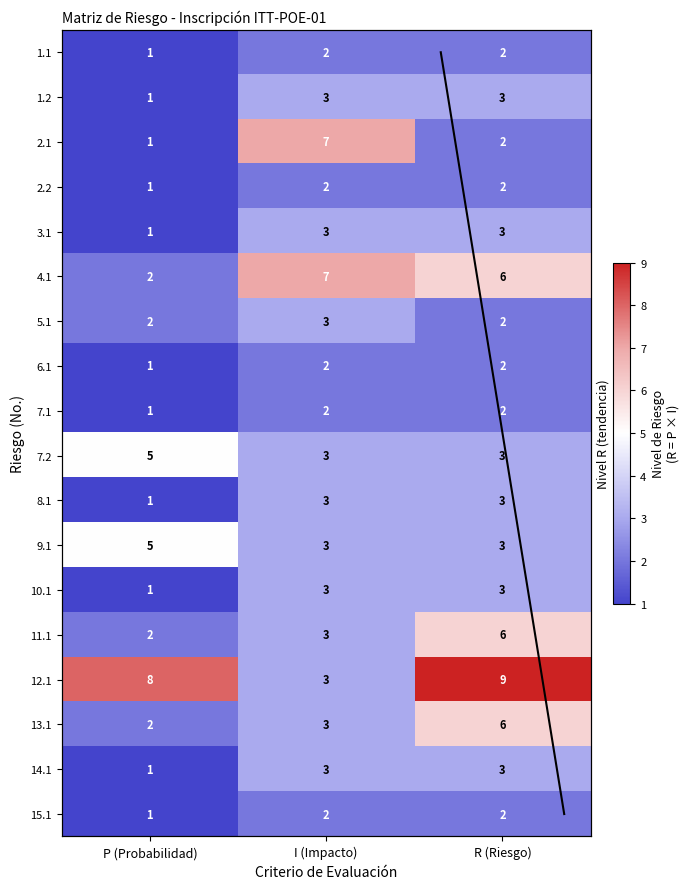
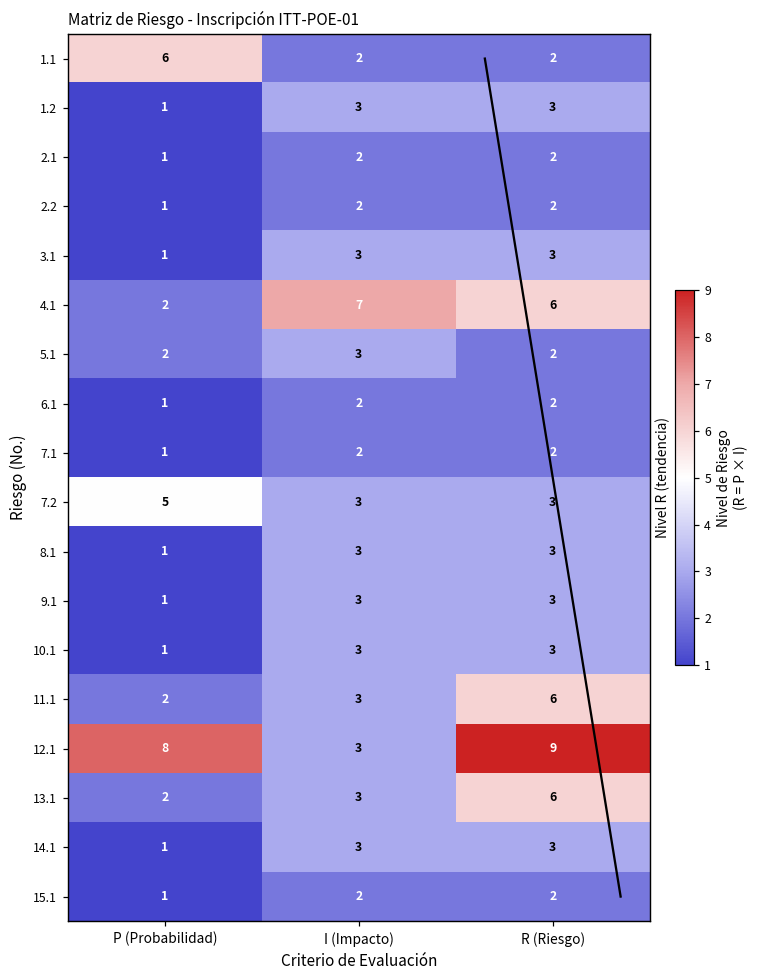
  {
    "1.1": {
-     "P (Probabilidad)": 1,
+     "P (Probabilidad)": 6,
      "I (Impacto)": 2,
      "R (Riesgo)": 2
    },
    "1.2": {
      "P (Probabilidad)": 1,
      "I (Impacto)": 3,
      "R (Riesgo)": 3
    },
    "2.1": {
      "P (Probabilidad)": 1,
-     "I (Impacto)": 7,
+     "I (Impacto)": 2,
      "R (Riesgo)": 2
    },
    "2.2": {
      "P (Probabilidad)": 1,
      "I (Impacto)": 2,
      "R (Riesgo)": 2
    },
    "3.1": {
      "P (Probabilidad)": 1,
      "I (Impacto)": 3,
      "R (Riesgo)": 3
    },
    "4.1": {
      "P (Probabilidad)": 2,
      "I (Impacto)": 7,
      "R (Riesgo)": 6
    },
    "5.1": {
      "P (Probabilidad)": 2,
      "I (Impacto)": 3,
      "R (Riesgo)": 2
    },
    "6.1": {
      "P (Probabilidad)": 1,
      "I (Impacto)": 2,
      "R (Riesgo)": 2
    },
    "7.1": {
      "P (Probabilidad)": 1,
      "I (Impacto)": 2
    },
    "7.2": {
      "P (Probabilidad)": 5,
      "I (Impacto)": 3
    },
    "8.1": {
      "P (Probabilidad)": 1,
      "I (Impacto)": 3,
      "R (Riesgo)": 3
    },
    "9.1": {
-     "P (Probabilidad)": 5,
+     "P (Probabilidad)": 1,
      "I (Impacto)": 3,
      "R (Riesgo)": 3
    },
    "10.1": {
      "P (Probabilidad)": 1,
      "I (Impacto)": 3,
      "R (Riesgo)": 3
    },
    "11.1": {
      "P (Probabilidad)": 2,
      "I (Impacto)": 3,
      "R (Riesgo)": 6
    },
    "12.1": {
      "P (Probabilidad)": 8,
      "I (Impacto)": 3,
      "R (Riesgo)": 9
    },
    "13.1": {
      "P (Probabilidad)": 2,
      "I (Impacto)": 3,
      "R (Riesgo)": 6
    },
    "14.1": {
      "P (Probabilidad)": 1,
      "I (Impacto)": 3,
      "R (Riesgo)": 3
    },
    "15.1": {
      "P (Probabilidad)": 1,
      "I (Impacto)": 2,
      "R (Riesgo)": 2
    }
  }
